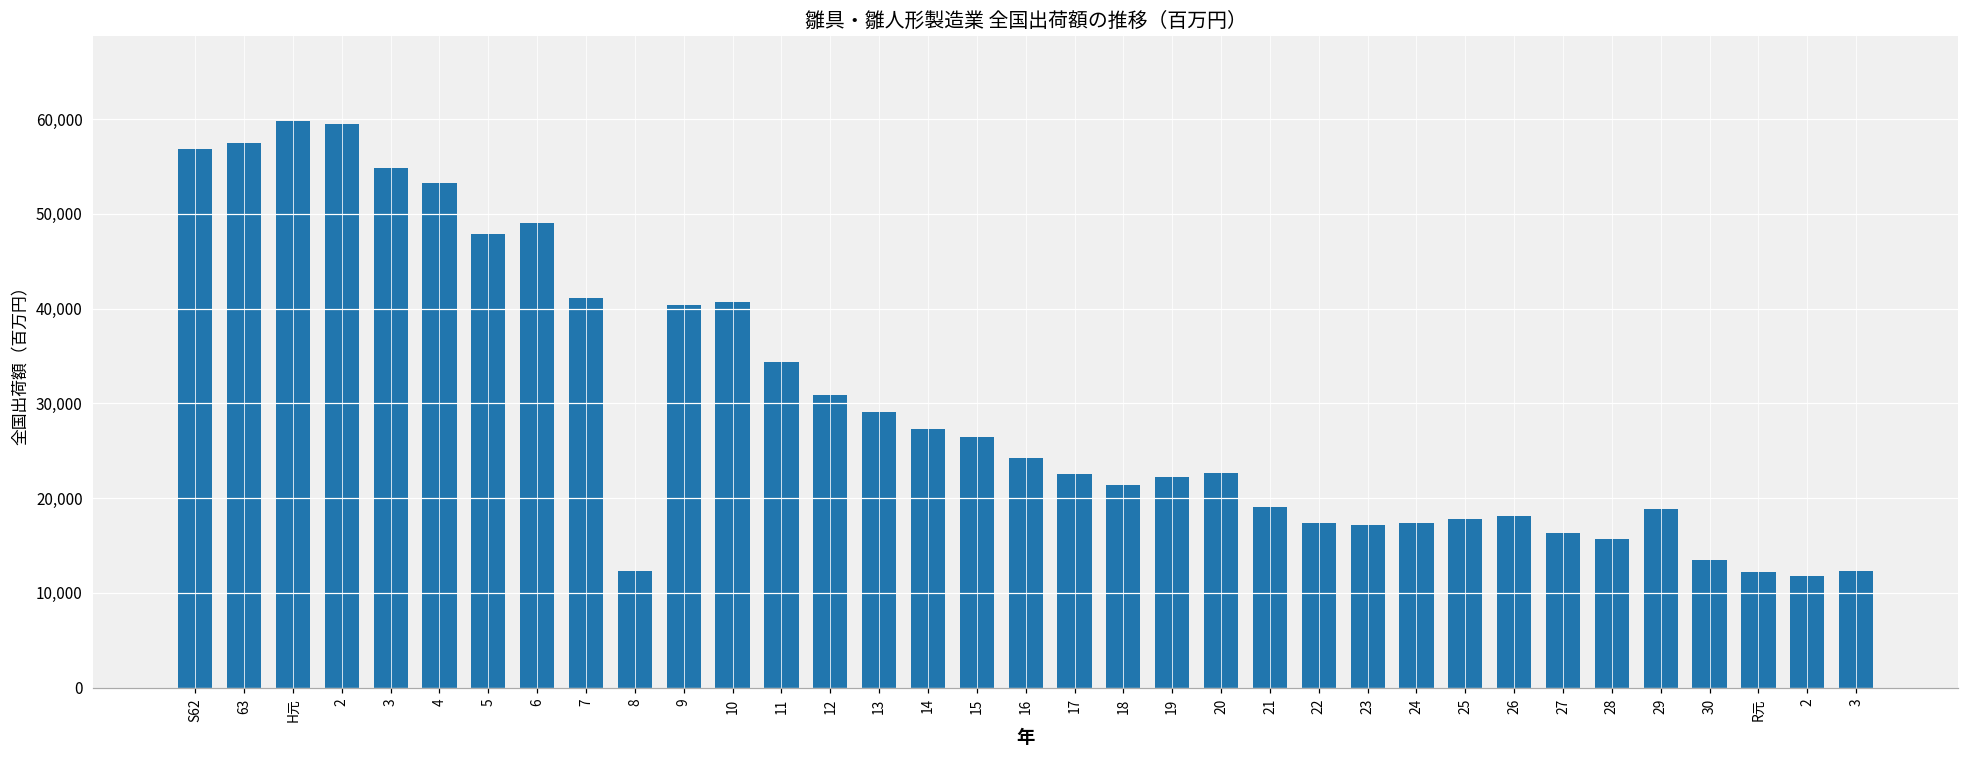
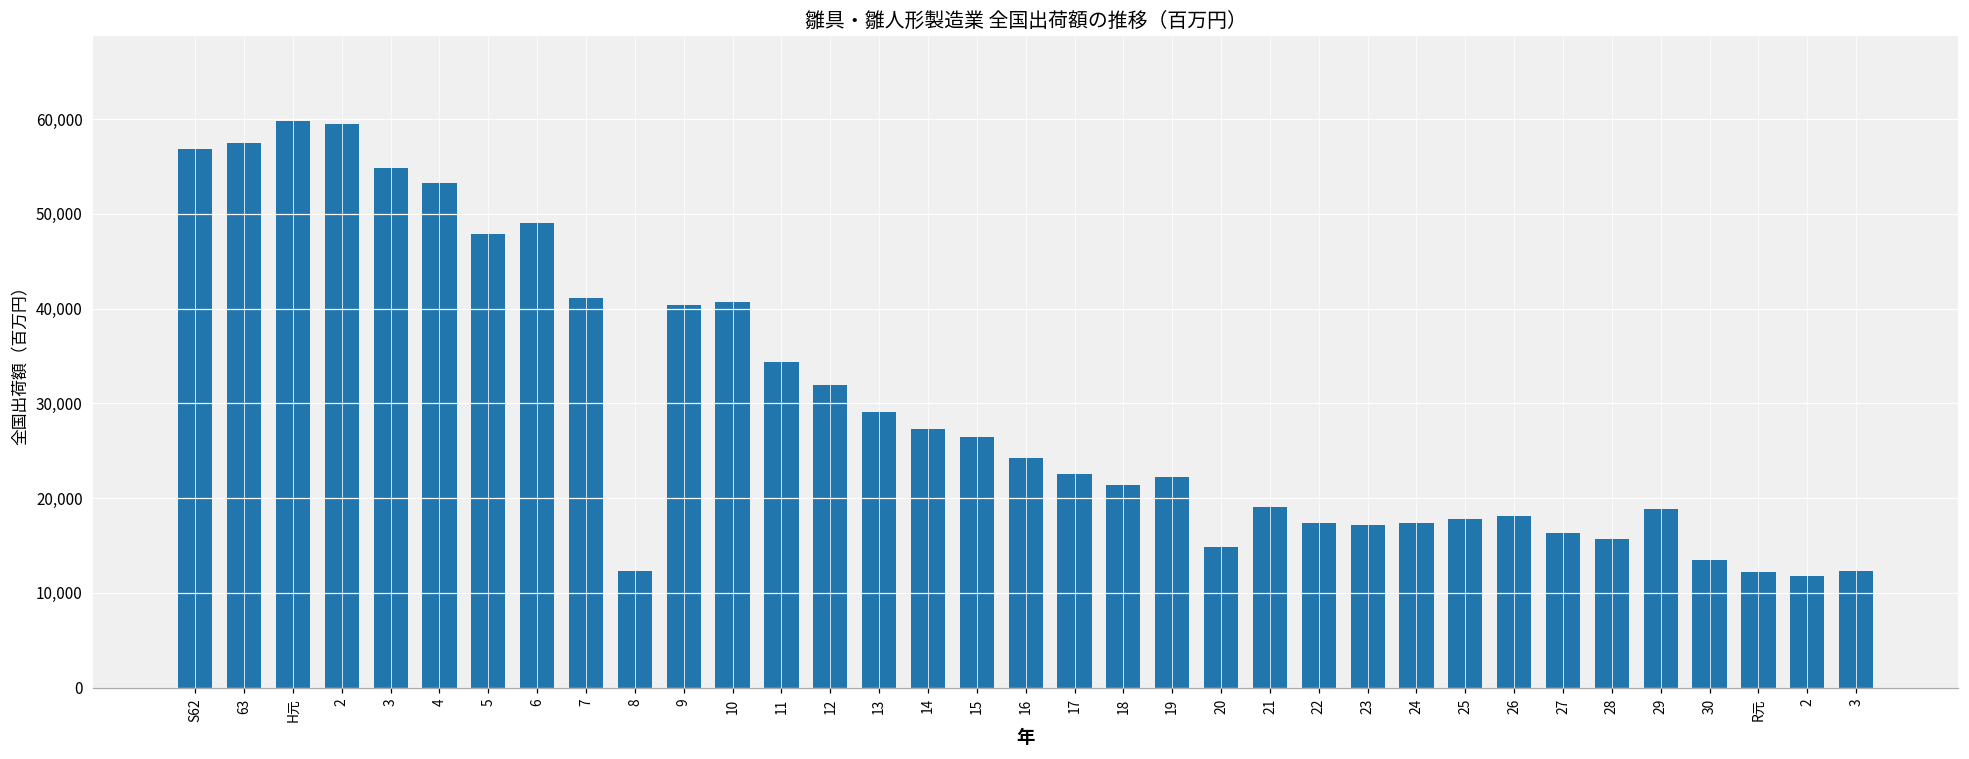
  {
    "S62": "57,000",
    "63": "57,000",
    "H元": "60,000",
    "4": "53,000",
    "5": "48,000",
    "6": "49,000",
    "7": "41,000",
    "8": "12,000",
    "9": "40,000",
    "10": "41,000",
    "11": "34,000",
-   "12": "31,000",
+   "12": "32,000",
    "13": "29,000",
    "14": "27,000",
    "15": "26,000",
    "16": "24,000",
    "17": "23,000",
    "18": "21,000",
    "19": "22,000",
-   "20": "23,000",
+   "20": "15,000",
    "21": "19,000",
    "22": "17,000",
    "23": "17,000",
    "24": "17,000",
    "25": "18,000",
    "26": "18,000",
    "27": "16,000",
    "28": "16,000",
    "29": "19,000",
    "30": "13,000",
    "R元": "12,000"
  }
